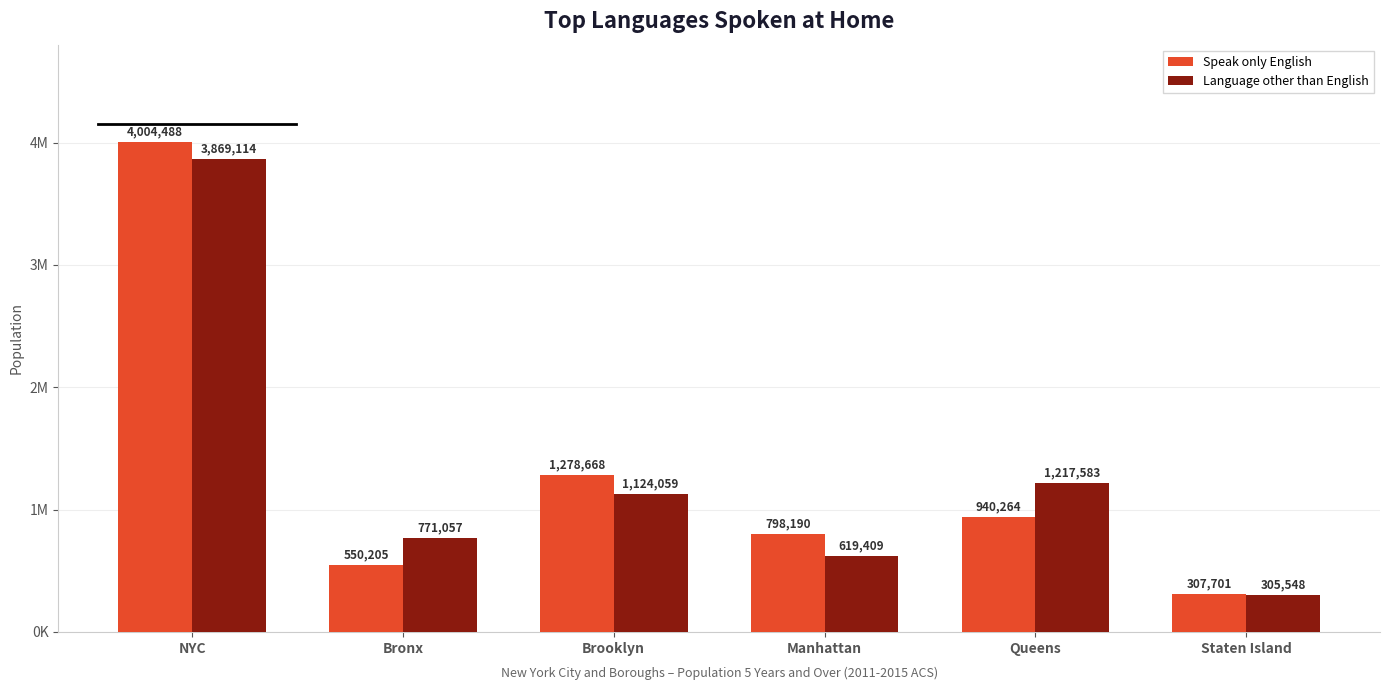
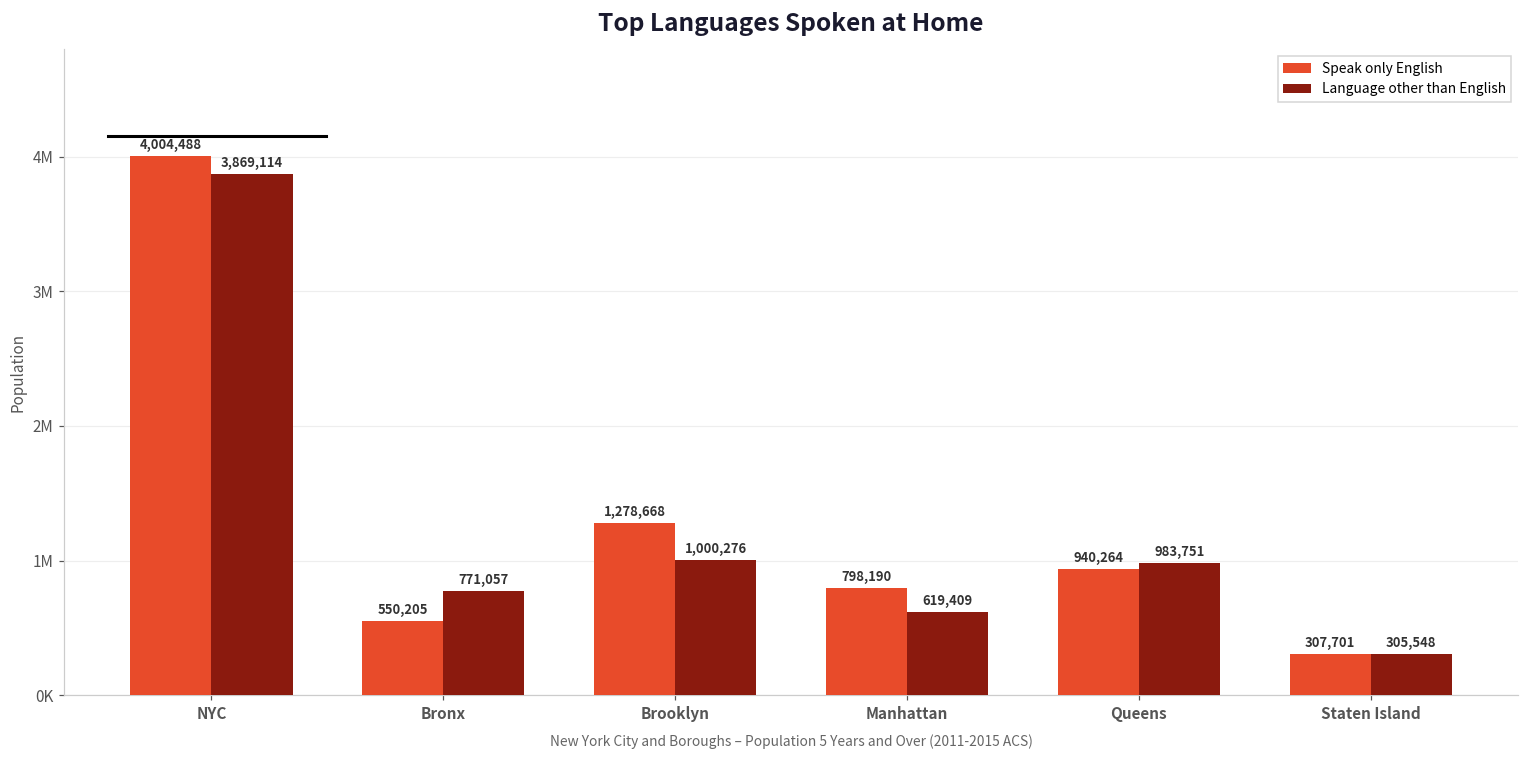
  {
    "Speak only English": {
      "NYC": "4,004,488",
      "Bronx": "550,205",
      "Brooklyn": "1,278,668",
      "Manhattan": "798,190",
      "Queens": "940,264",
      "Staten Island": "307,701"
    },
    "Language other than English": {
      "NYC": "3,869,114",
      "Bronx": "771,057",
-     "Brooklyn": "1,124,059",
+     "Brooklyn": "1,000,276",
      "Manhattan": "619,409",
-     "Queens": "1,217,583",
+     "Queens": "983,751",
      "Staten Island": "305,548"
    }
  }
